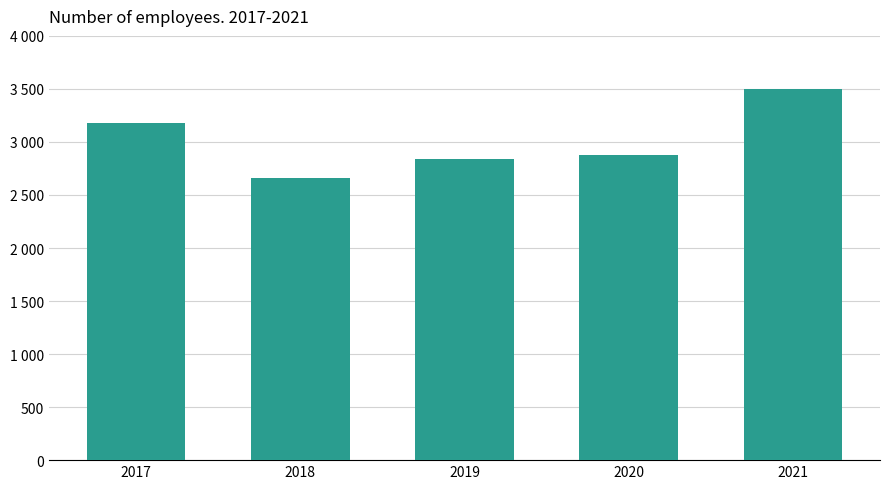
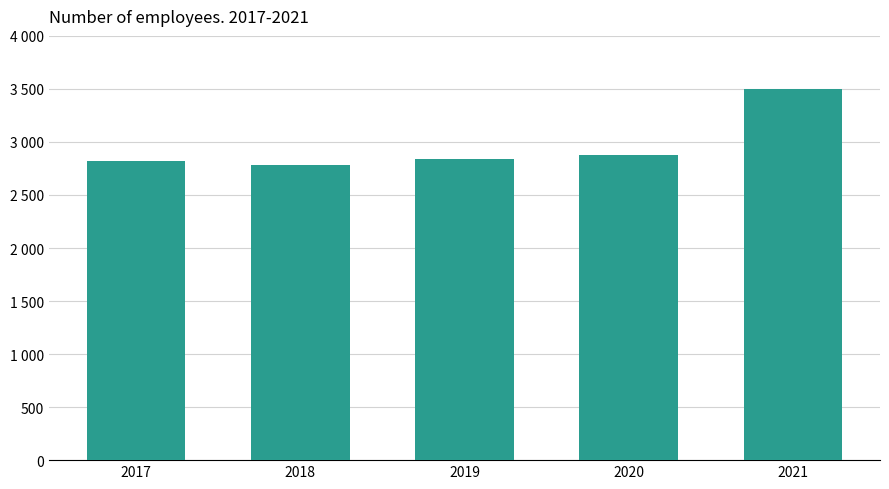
  {
-   "2017": 3170,
-   "2018": 2660,
+   "2017": 2820,
+   "2018": 2780,
    "2019": 2840,
    "2020": 2880,
    "2021": 3500
  }
